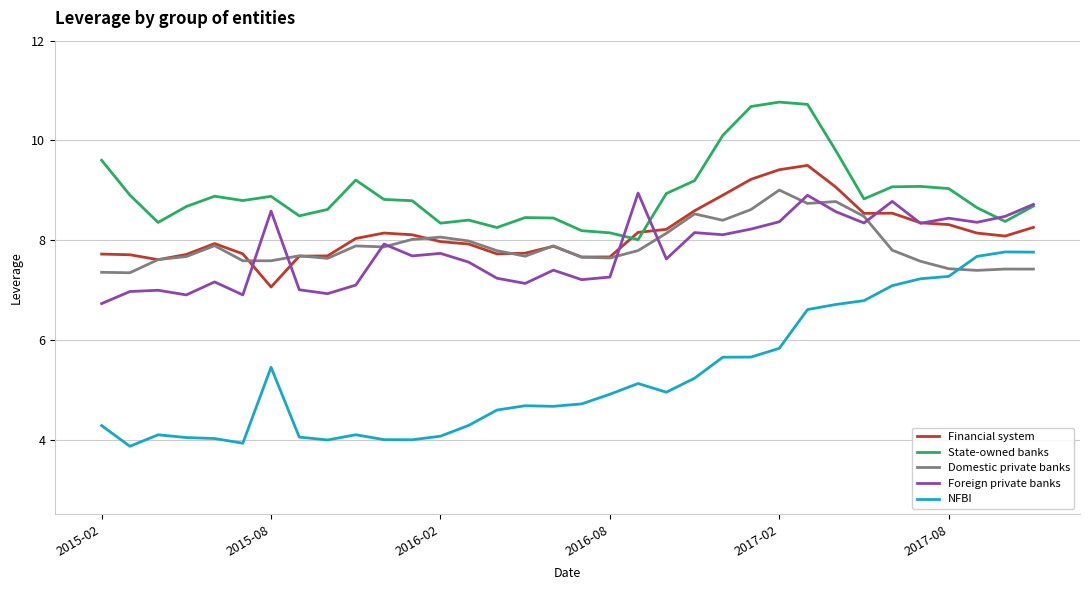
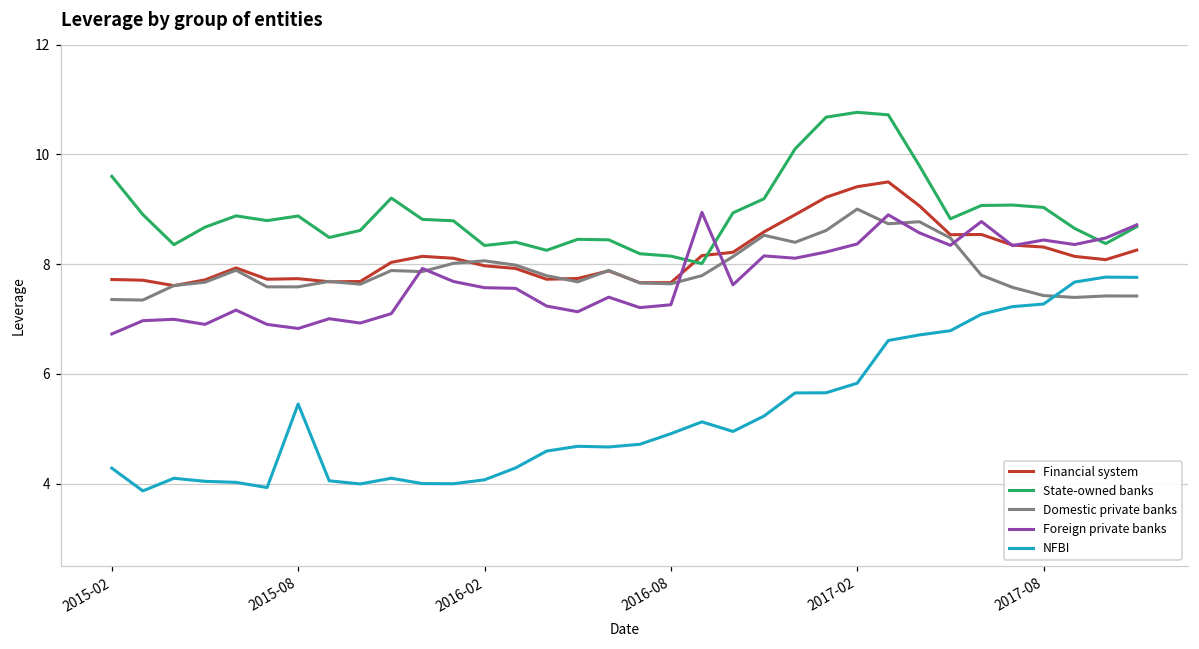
  {
    "Financial system": {
      "2015-02": 7.7,
-     "2015-08": 7.1,
+     "2015-08": 7.7,
      "2016-02": 8.0,
      "2017-02": 9.4,
      "2017-08": 8.3
    },
    "State-owned banks": {
      "2015-02": 9.6,
      "2015-08": 8.9,
      "2016-02": 8.3,
      "2016-08": 8.1,
      "2017-02": 10.8,
      "2017-08": 9.0
    },
    "Domestic private banks": {
      "2015-02": 7.4,
      "2015-08": 7.6,
      "2016-02": 8.1,
      "2017-02": 9.0,
      "2017-08": 7.4
    },
    "Foreign private banks": {
      "2015-02": 6.7,
-     "2015-08": 8.6,
-     "2016-02": 7.7,
+     "2015-08": 6.8,
+     "2016-02": 7.6,
      "2016-08": 7.3,
      "2017-02": 8.4,
      "2017-08": 8.4
    },
    "NFBI": {
      "2015-02": 4.3,
      "2015-08": 5.5,
      "2016-02": 4.1,
      "2016-08": 4.9,
      "2017-02": 5.8,
      "2017-08": 7.3
    }
  }
